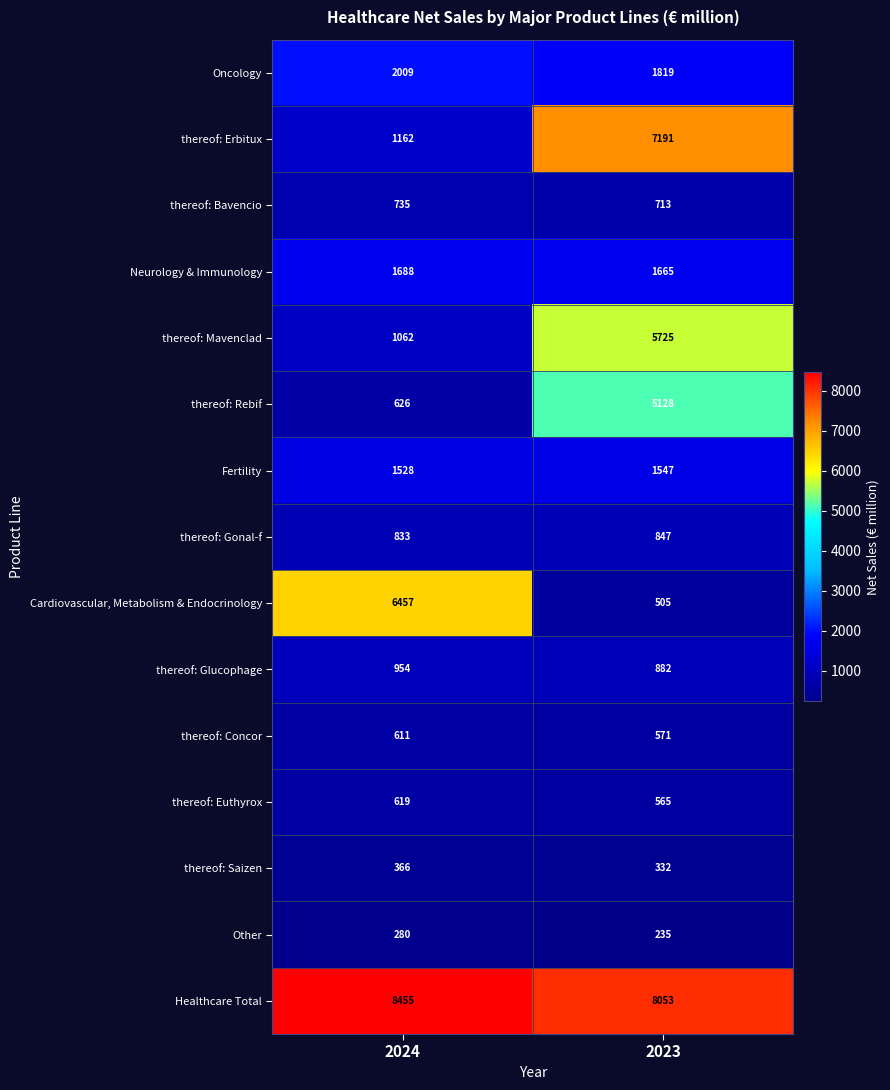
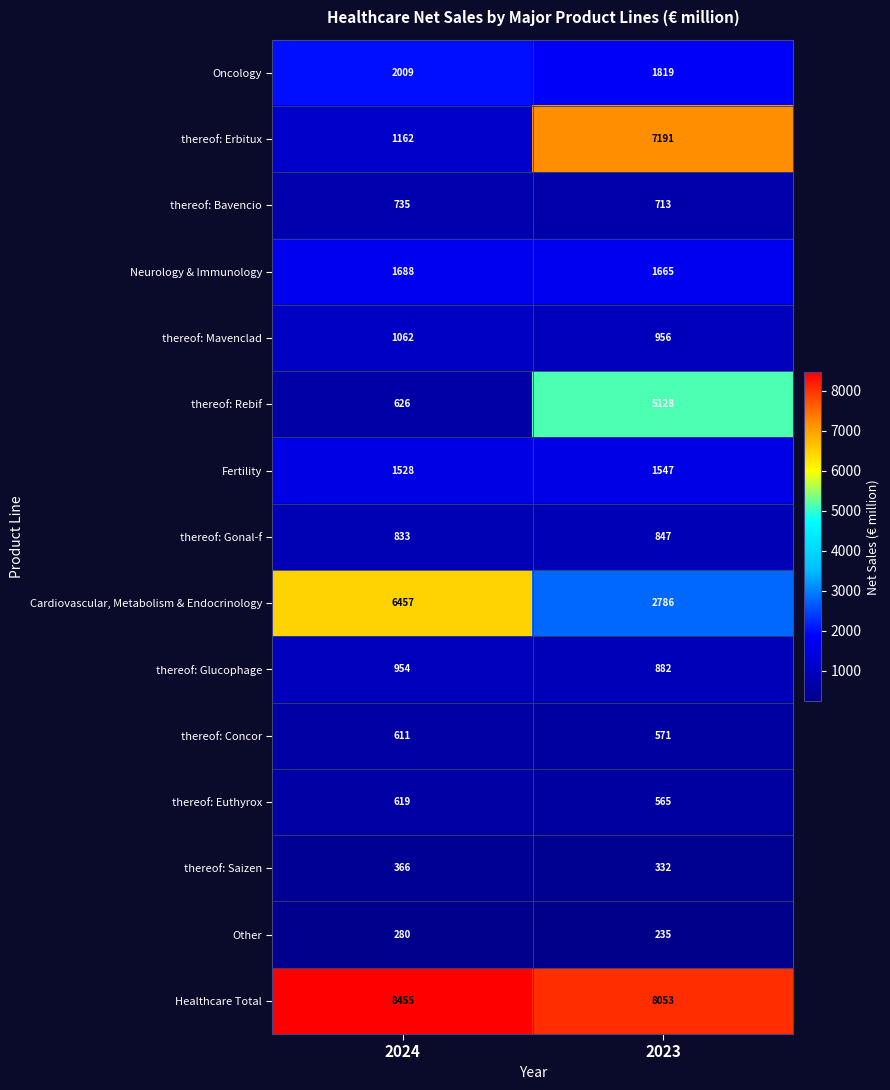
  {
    "Oncology": {
      "2024": 2009,
      "2023": 1819
    },
    "thereof: Erbitux": {
      "2024": 1162,
      "2023": 7191
    },
    "thereof: Bavencio": {
      "2024": 735,
      "2023": 713
    },
    "Neurology & Immunology": {
      "2024": 1688,
      "2023": 1665
    },
    "thereof: Mavenclad": {
      "2024": 1062,
-     "2023": 5725
+     "2023": 956
    },
    "thereof: Rebif": {
      "2024": 626,
      "2023": 5128
    },
    "Fertility": {
      "2024": 1528,
      "2023": 1547
    },
    "thereof: Gonal-f": {
      "2024": 833,
      "2023": 847
    },
    "Cardiovascular, Metabolism & Endocrinology": {
      "2024": 6457,
-     "2023": 505
+     "2023": 2786
    },
    "thereof: Glucophage": {
      "2024": 954,
      "2023": 882
    },
    "thereof: Concor": {
      "2024": 611,
      "2023": 571
    },
    "thereof: Euthyrox": {
      "2024": 619,
      "2023": 565
    },
    "thereof: Saizen": {
      "2024": 366,
      "2023": 332
    },
    "Other": {
      "2024": 280,
      "2023": 235
    },
    "Healthcare Total": {
      "2024": 8455,
      "2023": 8053
    }
  }
